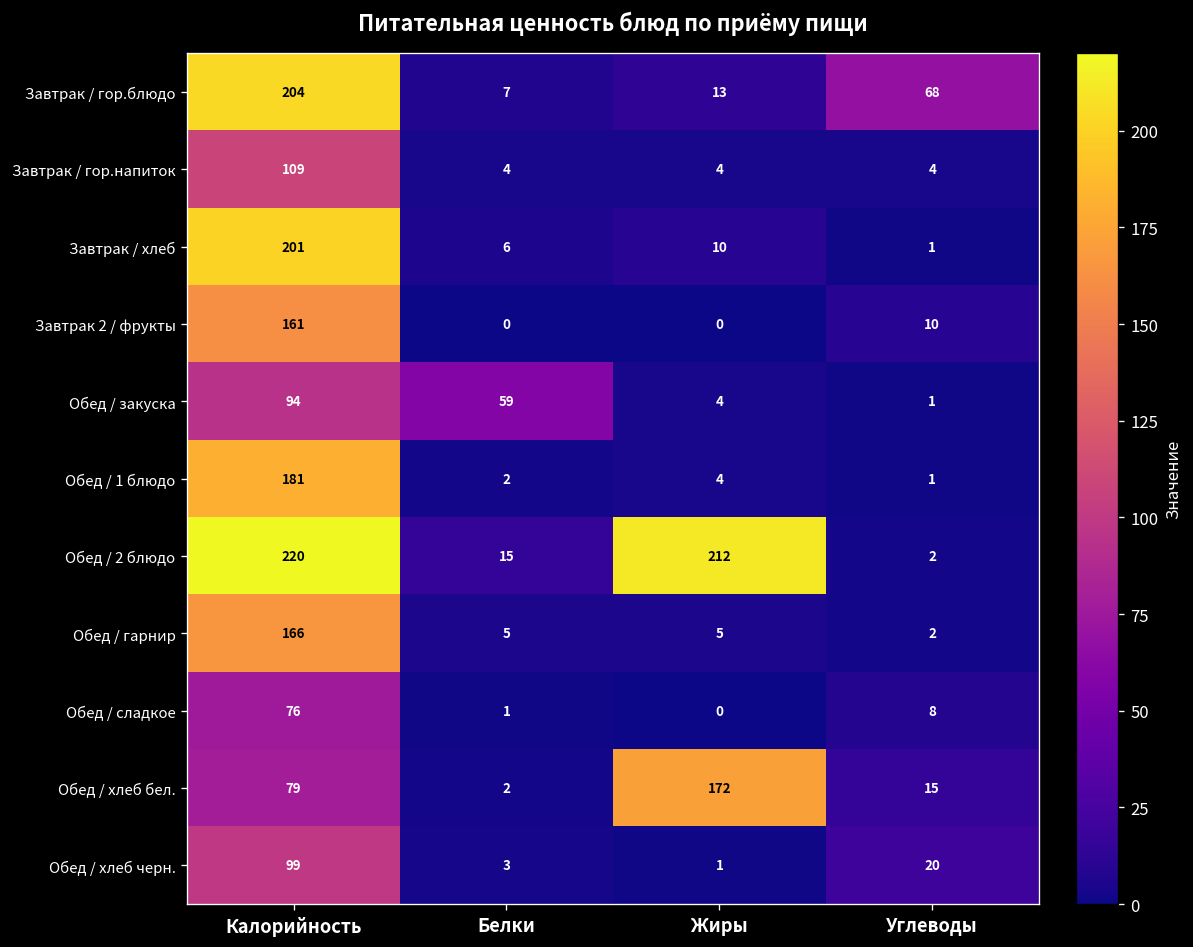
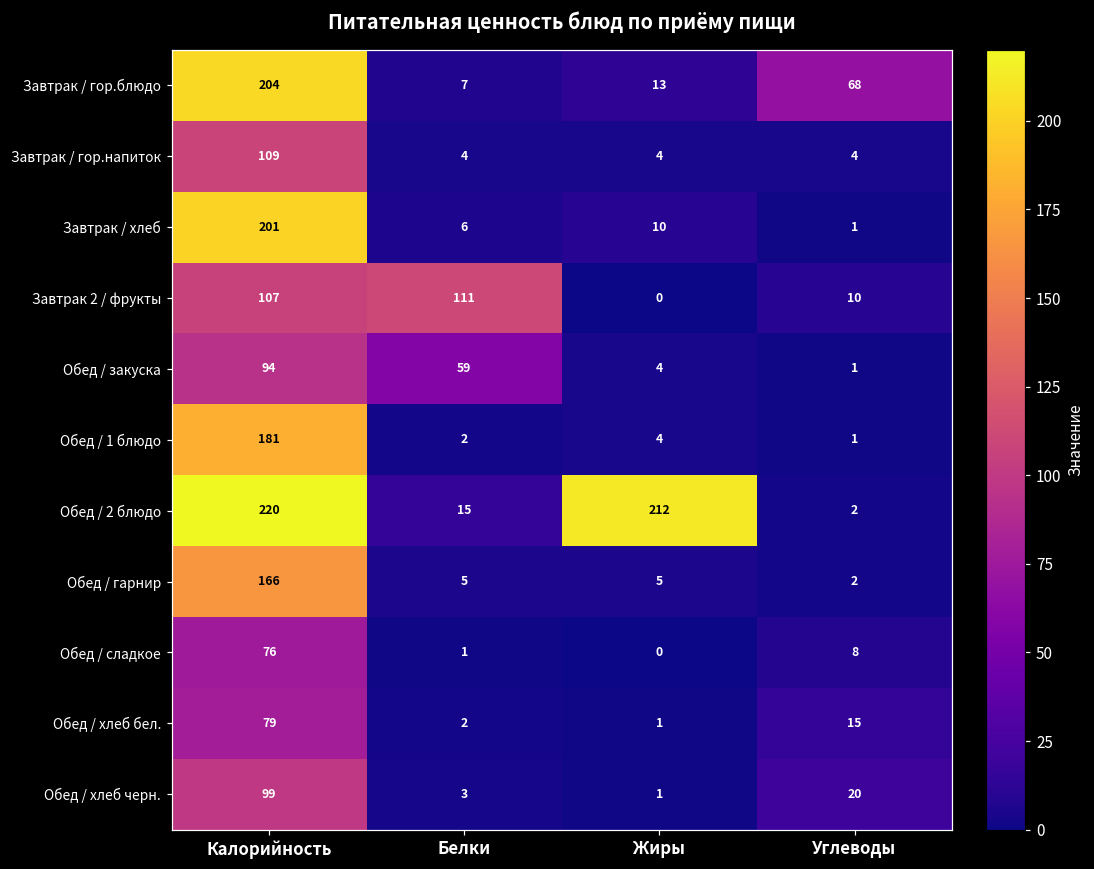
  {
    "Завтрак / гор.блюдо": {
      "Калорийность": 204,
      "Белки": 7,
      "Жиры": 13,
      "Углеводы": 68
    },
    "Завтрак / гор.напиток": {
      "Калорийность": 109,
      "Белки": 4,
      "Жиры": 4,
      "Углеводы": 4
    },
    "Завтрак / хлеб": {
      "Калорийность": 201,
      "Белки": 6,
      "Жиры": 10,
      "Углеводы": 1
    },
    "Завтрак 2 / фрукты": {
-     "Калорийность": 161,
-     "Белки": 0,
+     "Калорийность": 107,
+     "Белки": 111,
      "Жиры": 0,
      "Углеводы": 10
    },
    "Обед / закуска": {
      "Калорийность": 94,
      "Белки": 59,
      "Жиры": 4,
      "Углеводы": 1
    },
    "Обед / 1 блюдо": {
      "Калорийность": 181,
      "Белки": 2,
      "Жиры": 4,
      "Углеводы": 1
    },
    "Обед / 2 блюдо": {
      "Калорийность": 220,
      "Белки": 15,
      "Жиры": 212,
      "Углеводы": 2
    },
    "Обед / гарнир": {
      "Калорийность": 166,
      "Белки": 5,
      "Жиры": 5,
      "Углеводы": 2
    },
    "Обед / сладкое": {
      "Калорийность": 76,
      "Белки": 1,
      "Жиры": 0,
      "Углеводы": 8
    },
    "Обед / хлеб бел.": {
      "Калорийность": 79,
      "Белки": 2,
-     "Жиры": 172,
+     "Жиры": 1,
      "Углеводы": 15
    },
    "Обед / хлеб черн.": {
      "Калорийность": 99,
      "Белки": 3,
      "Жиры": 1,
      "Углеводы": 20
    }
  }
